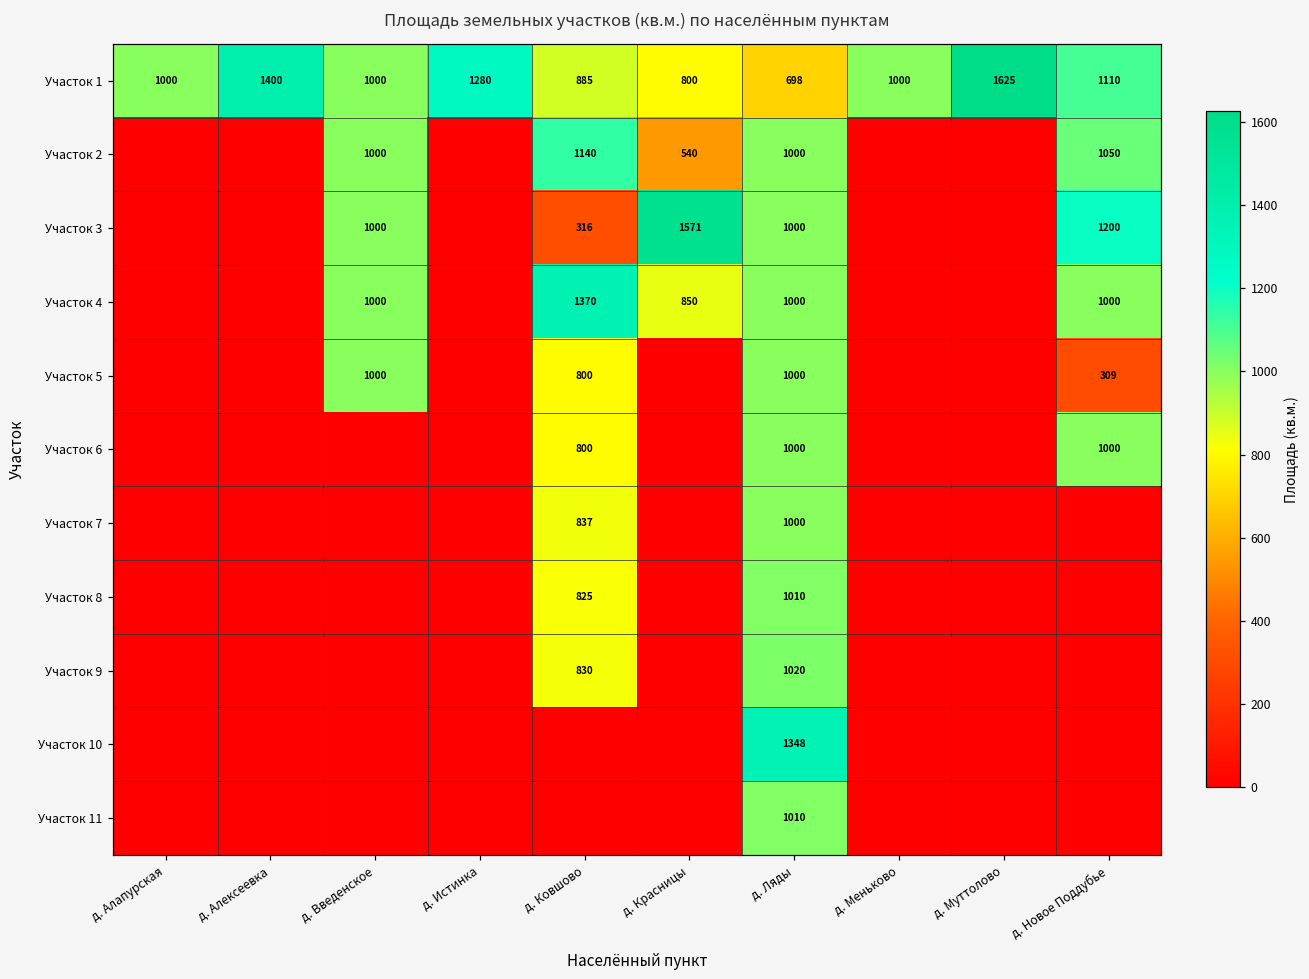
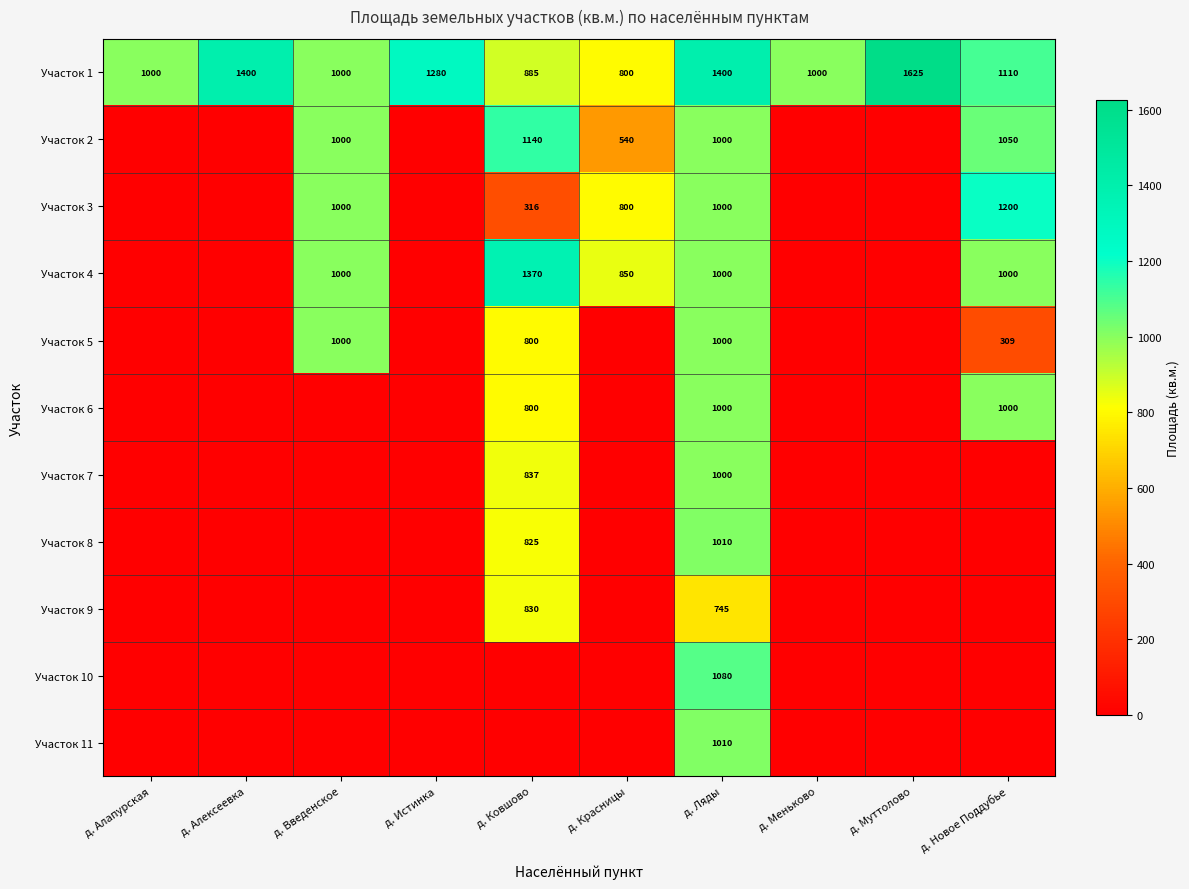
  {
    "Участок 1": {
      "д. Алапурская": 1000,
      "д. Алексеевка": 1400,
      "д. Введенское": 1000,
      "д. Истинка": 1280,
      "д. Ковшово": 885,
      "д. Красницы": 800,
-     "д. Ляды": 698,
+     "д. Ляды": 1400,
      "д. Меньково": 1000,
      "д. Муттолово": 1625,
      "д. Новое Поддубье": 1110
    },
    "Участок 2": {
      "д. Введенское": 1000,
      "д. Ковшово": 1140,
      "д. Красницы": 540,
      "д. Ляды": 1000,
      "д. Новое Поддубье": 1050
    },
    "Участок 3": {
      "д. Введенское": 1000,
      "д. Ковшово": 316,
-     "д. Красницы": 1571,
+     "д. Красницы": 800,
      "д. Ляды": 1000,
      "д. Новое Поддубье": 1200
    },
    "Участок 4": {
      "д. Введенское": 1000,
      "д. Ковшово": 1370,
      "д. Красницы": 850,
      "д. Ляды": 1000,
      "д. Новое Поддубье": 1000
    },
    "Участок 5": {
      "д. Введенское": 1000,
      "д. Ковшово": 800,
      "д. Ляды": 1000,
      "д. Новое Поддубье": 309
    },
    "Участок 6": {
      "д. Ковшово": 800,
      "д. Ляды": 1000,
      "д. Новое Поддубье": 1000
    },
    "Участок 7": {
      "д. Ковшово": 837,
      "д. Ляды": 1000
    },
    "Участок 8": {
      "д. Ковшово": 825,
      "д. Ляды": 1010
    },
    "Участок 9": {
      "д. Ковшово": 830,
-     "д. Ляды": 1020
+     "д. Ляды": 745
    },
    "Участок 10": {
-     "д. Ляды": 1348
+     "д. Ляды": 1080
    },
    "Участок 11": {
      "д. Ляды": 1010
    }
  }
